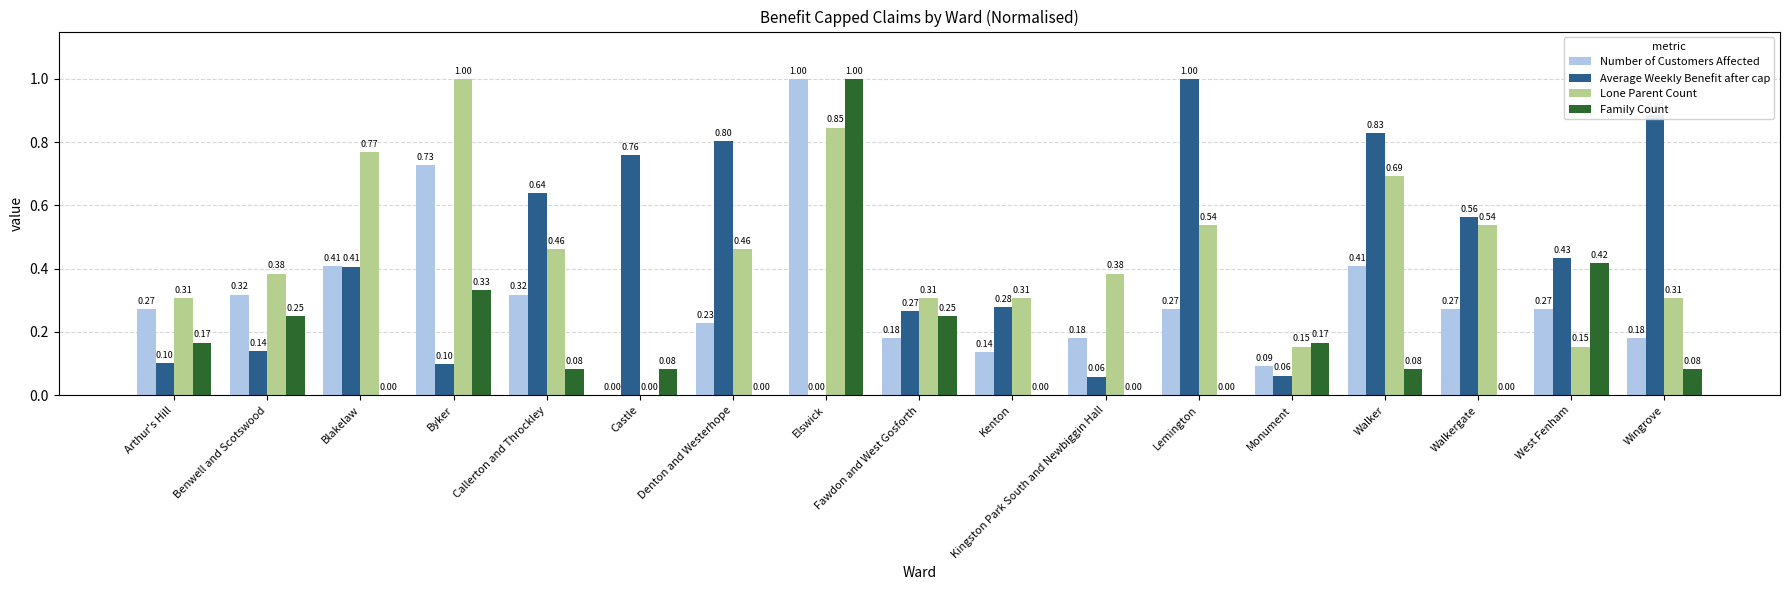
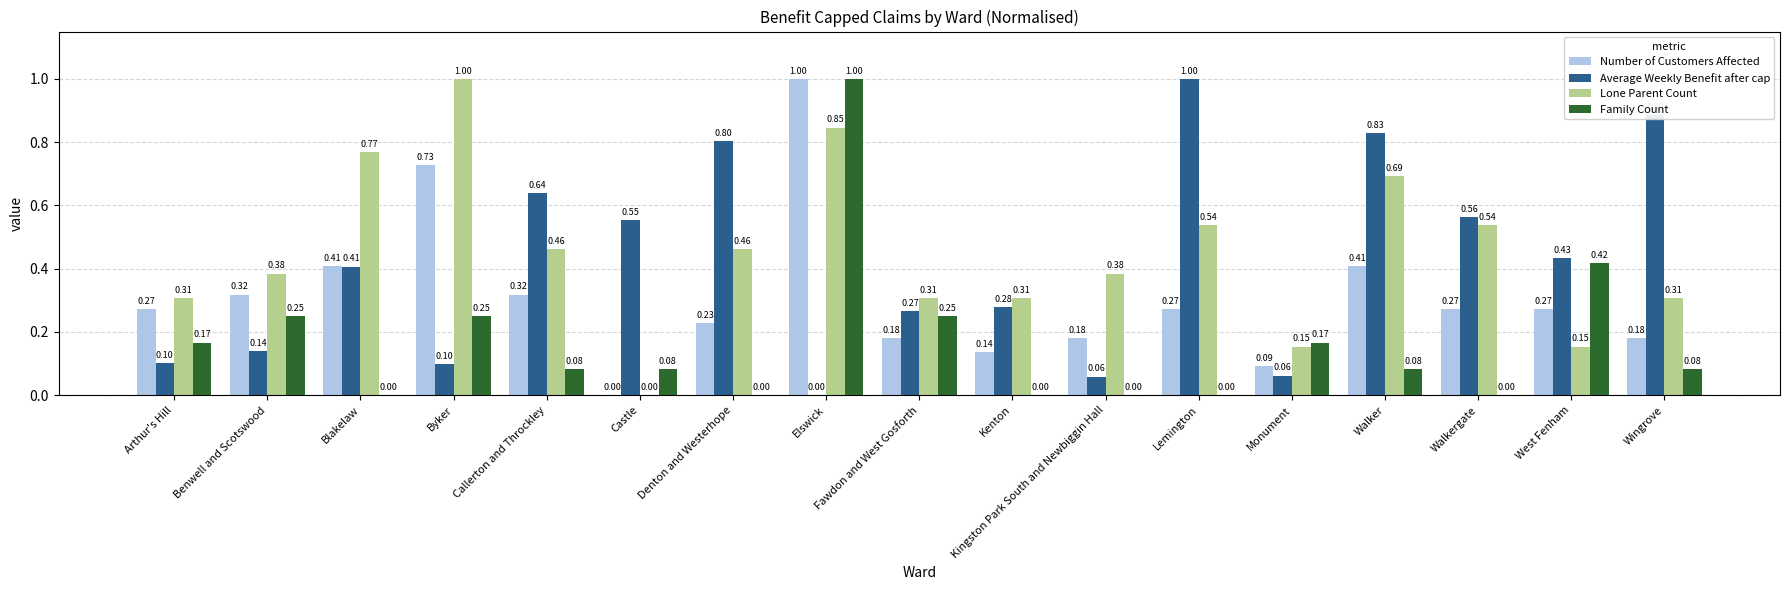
  {
    "Number of Customers Affected": {
      "Arthur's Hill": 0.27,
      "Benwell and Scotswood": 0.32,
      "Blakelaw": 0.41,
      "Byker": 0.73,
      "Callerton and Throckley": 0.32,
      "Castle": 0.00,
      "Denton and Westerhope": 0.23,
      "Elswick": 1.00,
      "Fawdon and West Gosforth": 0.18,
      "Kenton": 0.14,
      "Kingston Park South and Newbiggin Hall": 0.18,
      "Lemington": 0.27,
      "Monument": 0.09,
      "Walker": 0.41,
      "Walkergate": 0.27,
      "West Fenham": 0.27,
      "Wingrove": 0.18
    },
    "Average Weekly Benefit after cap": {
      "Arthur's Hill": 0.10,
      "Benwell and Scotswood": 0.14,
      "Blakelaw": 0.41,
      "Byker": 0.10,
      "Callerton and Throckley": 0.64,
-     "Castle": 0.76,
+     "Castle": 0.55,
      "Denton and Westerhope": 0.80,
      "Elswick": 0.00,
      "Fawdon and West Gosforth": 0.27,
      "Kenton": 0.28,
      "Kingston Park South and Newbiggin Hall": 0.06,
      "Lemington": 1.00,
      "Monument": 0.06,
      "Walker": 0.83,
      "Walkergate": 0.56,
      "West Fenham": 0.43
    },
    "Lone Parent Count": {
      "Arthur's Hill": 0.31,
      "Benwell and Scotswood": 0.38,
      "Blakelaw": 0.77,
      "Byker": 1.00,
      "Callerton and Throckley": 0.46,
      "Castle": 0.00,
      "Denton and Westerhope": 0.46,
      "Elswick": 0.85,
      "Fawdon and West Gosforth": 0.31,
      "Kenton": 0.31,
      "Kingston Park South and Newbiggin Hall": 0.38,
      "Lemington": 0.54,
      "Monument": 0.15,
      "Walker": 0.69,
      "Walkergate": 0.54,
      "West Fenham": 0.15,
      "Wingrove": 0.31
    },
    "Family Count": {
      "Arthur's Hill": 0.17,
      "Benwell and Scotswood": 0.25,
      "Blakelaw": 0.00,
-     "Byker": 0.33,
+     "Byker": 0.25,
      "Callerton and Throckley": 0.08,
      "Castle": 0.08,
      "Denton and Westerhope": 0.00,
      "Elswick": 1.00,
      "Fawdon and West Gosforth": 0.25,
      "Kenton": 0.00,
      "Kingston Park South and Newbiggin Hall": 0.00,
      "Lemington": 0.00,
      "Monument": 0.17,
      "Walker": 0.08,
      "Walkergate": 0.00,
      "West Fenham": 0.42,
      "Wingrove": 0.08
    }
  }
